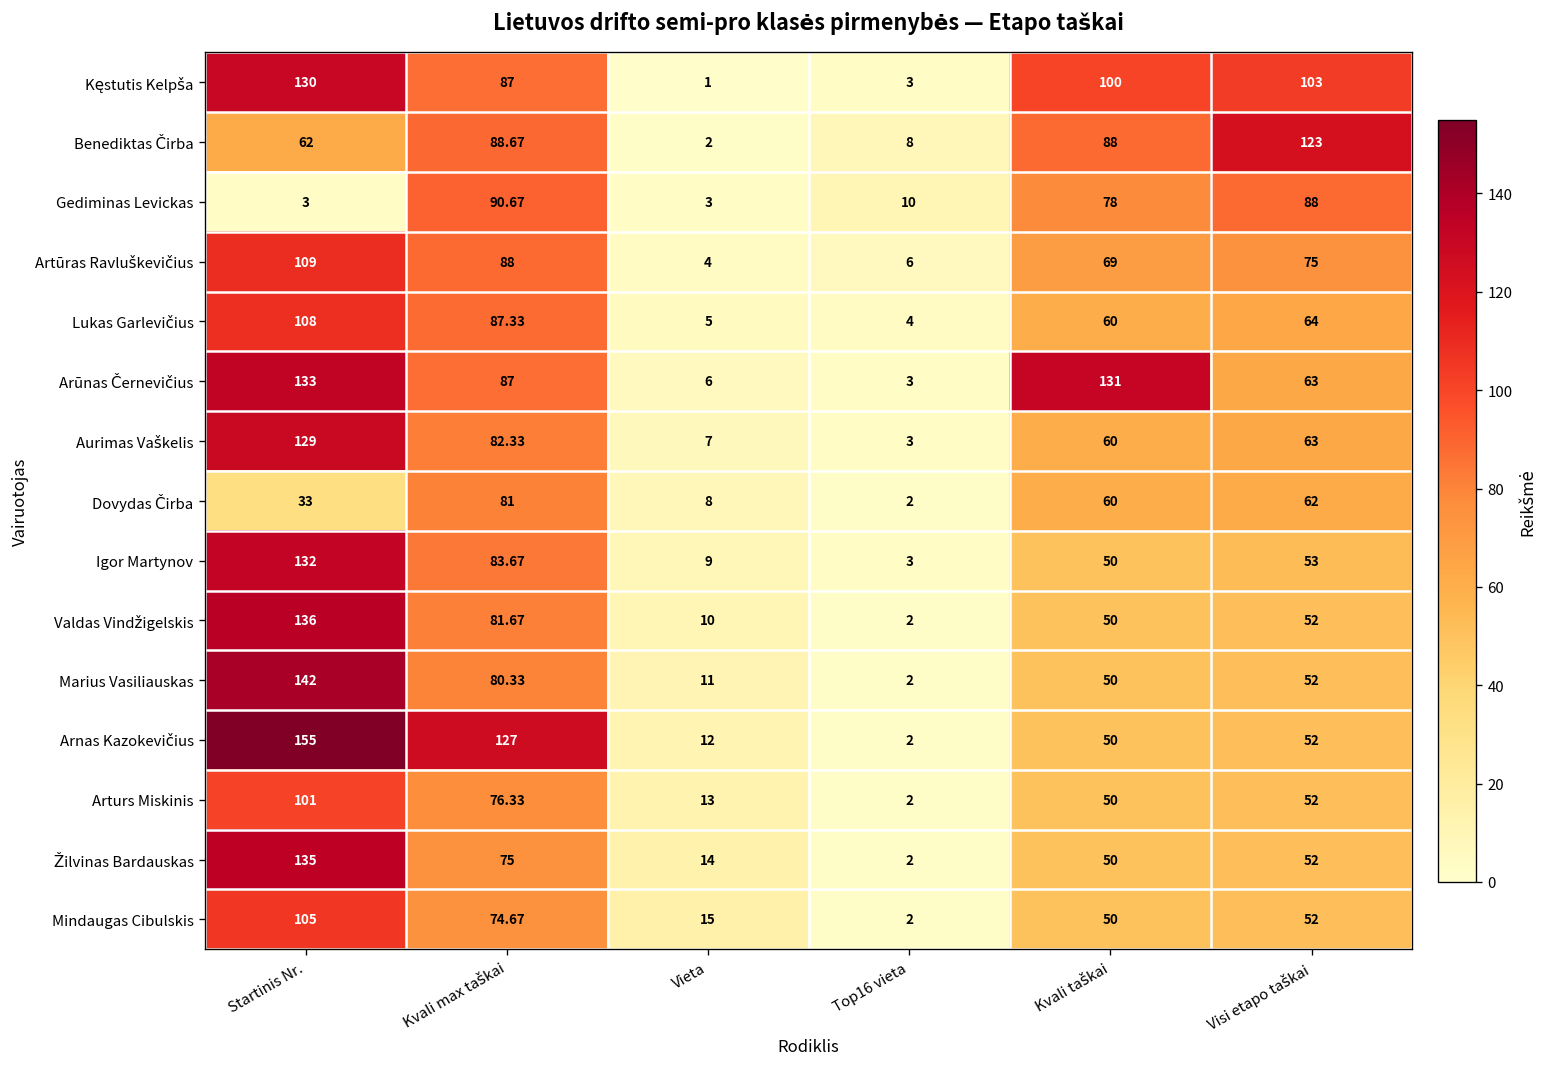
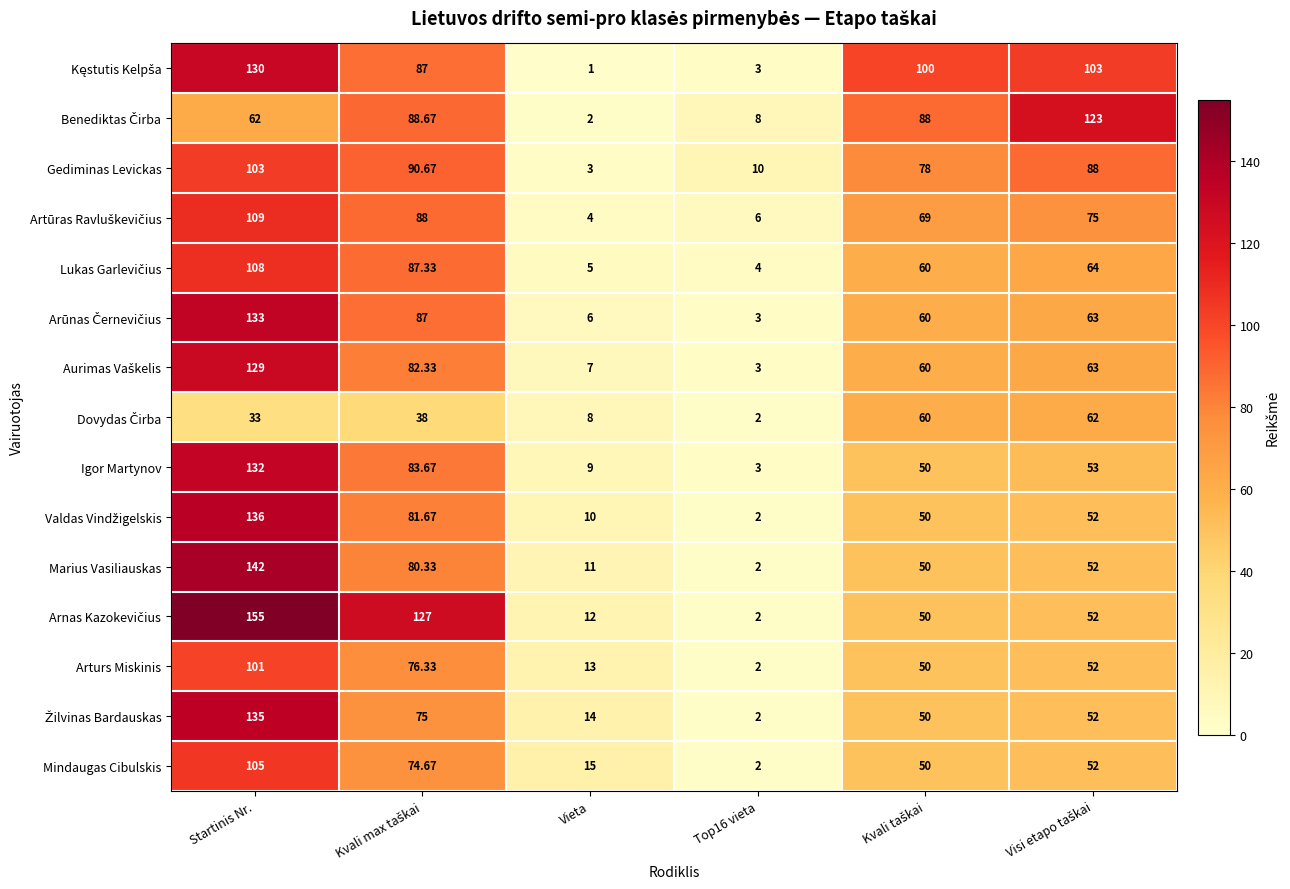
  {
    "Kęstutis Kelpša": {
      "Startinis Nr.": 130,
      "Kvali max taškai": 87,
      "Vieta": 1,
      "Top16 vieta": 3,
      "Kvali taškai": 100,
      "Visi etapo taškai": 103
    },
    "Benediktas Čirba": {
      "Startinis Nr.": 62,
      "Kvali max taškai": 88.67,
      "Vieta": 2,
      "Top16 vieta": 8,
      "Kvali taškai": 88,
      "Visi etapo taškai": 123
    },
    "Gediminas Levickas": {
-     "Startinis Nr.": 3,
+     "Startinis Nr.": 103,
      "Kvali max taškai": 90.67,
      "Vieta": 3,
      "Top16 vieta": 10,
      "Kvali taškai": 78,
      "Visi etapo taškai": 88
    },
    "Artūras Ravluškevičius": {
      "Startinis Nr.": 109,
      "Kvali max taškai": 88,
      "Vieta": 4,
      "Top16 vieta": 6,
      "Kvali taškai": 69,
      "Visi etapo taškai": 75
    },
    "Lukas Garlevičius": {
      "Startinis Nr.": 108,
      "Kvali max taškai": 87.33,
      "Vieta": 5,
      "Top16 vieta": 4,
      "Kvali taškai": 60,
      "Visi etapo taškai": 64
    },
    "Arūnas Černevičius": {
      "Startinis Nr.": 133,
      "Kvali max taškai": 87,
      "Vieta": 6,
      "Top16 vieta": 3,
-     "Kvali taškai": 131,
+     "Kvali taškai": 60,
      "Visi etapo taškai": 63
    },
    "Aurimas Vaškelis": {
      "Startinis Nr.": 129,
      "Kvali max taškai": 82.33,
      "Vieta": 7,
      "Top16 vieta": 3,
      "Kvali taškai": 60,
      "Visi etapo taškai": 63
    },
    "Dovydas Čirba": {
      "Startinis Nr.": 33,
-     "Kvali max taškai": 81,
+     "Kvali max taškai": 38,
      "Vieta": 8,
      "Top16 vieta": 2,
      "Kvali taškai": 60,
      "Visi etapo taškai": 62
    },
    "Igor Martynov": {
      "Startinis Nr.": 132,
      "Kvali max taškai": 83.67,
      "Vieta": 9,
      "Top16 vieta": 3,
      "Kvali taškai": 50,
      "Visi etapo taškai": 53
    },
    "Valdas Vindžigelskis": {
      "Startinis Nr.": 136,
      "Kvali max taškai": 81.67,
      "Vieta": 10,
      "Top16 vieta": 2,
      "Kvali taškai": 50,
      "Visi etapo taškai": 52
    },
    "Marius Vasiliauskas": {
      "Startinis Nr.": 142,
      "Kvali max taškai": 80.33,
      "Vieta": 11,
      "Top16 vieta": 2,
      "Kvali taškai": 50,
      "Visi etapo taškai": 52
    },
    "Arnas Kazokevičius": {
      "Startinis Nr.": 155,
      "Kvali max taškai": 127,
      "Vieta": 12,
      "Top16 vieta": 2,
      "Kvali taškai": 50,
      "Visi etapo taškai": 52
    },
    "Arturs Miskinis": {
      "Startinis Nr.": 101,
      "Kvali max taškai": 76.33,
      "Vieta": 13,
      "Top16 vieta": 2,
      "Kvali taškai": 50,
      "Visi etapo taškai": 52
    },
    "Žilvinas Bardauskas": {
      "Startinis Nr.": 135,
      "Kvali max taškai": 75,
      "Vieta": 14,
      "Top16 vieta": 2,
      "Kvali taškai": 50,
      "Visi etapo taškai": 52
    },
    "Mindaugas Cibulskis": {
      "Startinis Nr.": 105,
      "Kvali max taškai": 74.67,
      "Vieta": 15,
      "Top16 vieta": 2,
      "Kvali taškai": 50,
      "Visi etapo taškai": 52
    }
  }
